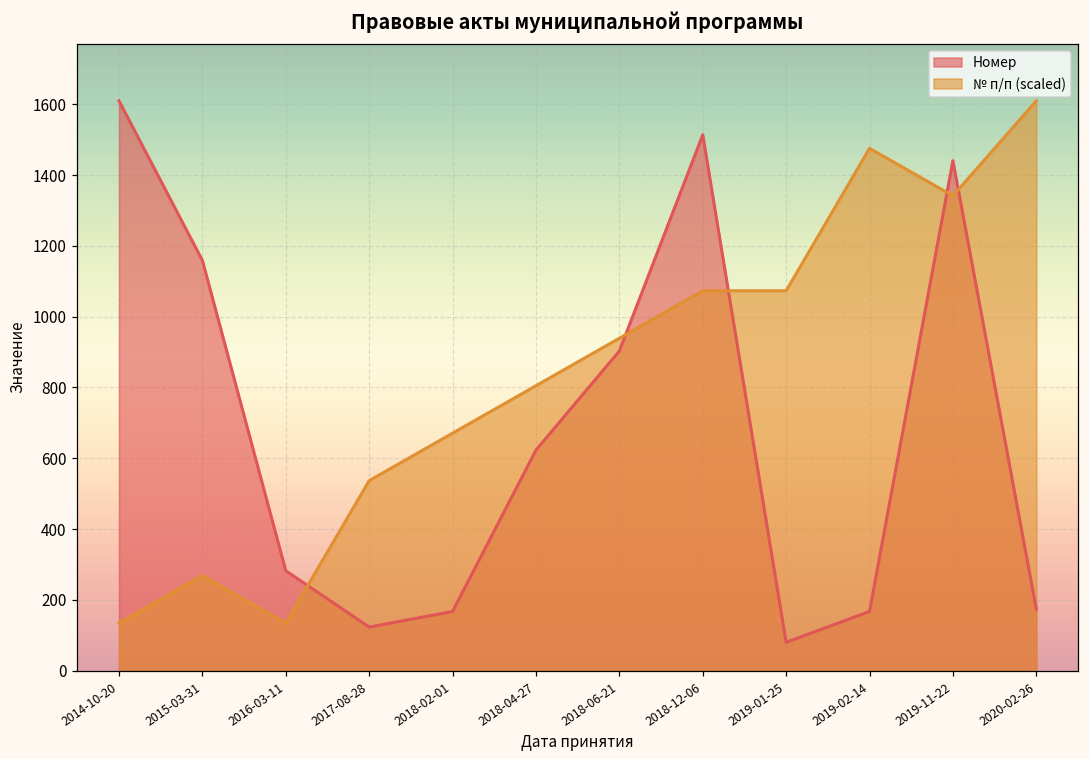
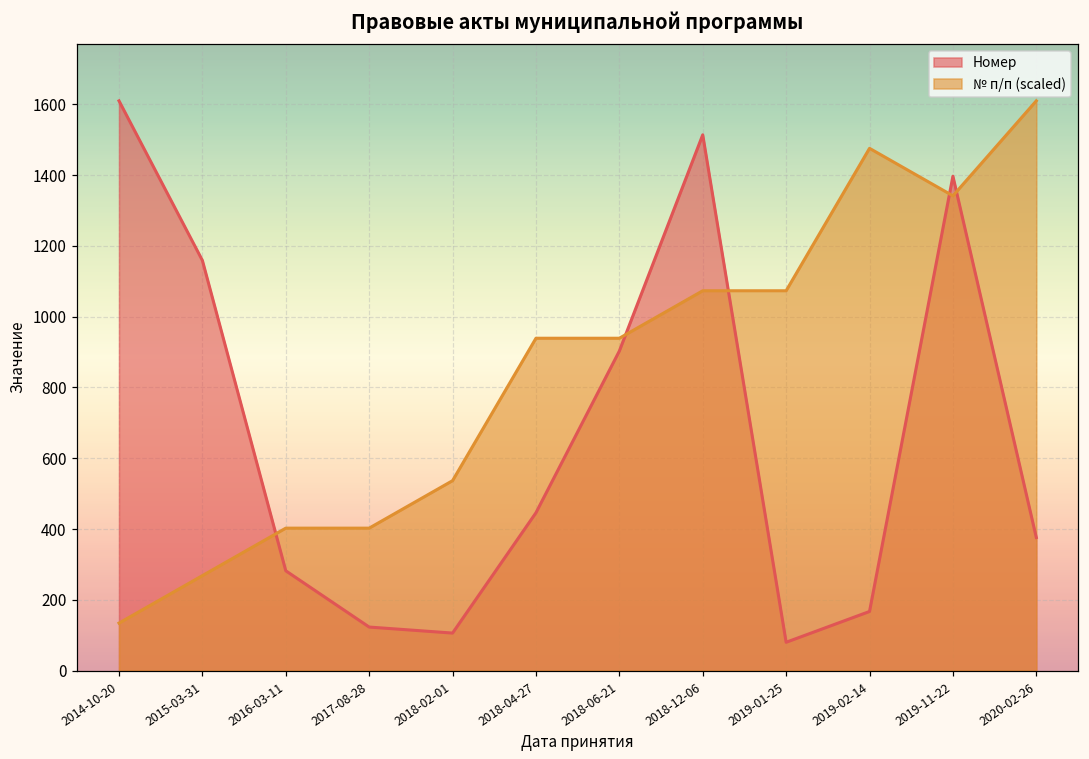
  {
    "Номер": {
      "2014-10-20": 1610,
      "2015-03-31": 1160,
      "2016-03-11": 280,
      "2017-08-28": 120,
-     "2018-02-01": 170,
-     "2018-04-27": 620,
+     "2018-02-01": 110,
+     "2018-04-27": 450,
      "2018-06-21": 900,
      "2018-12-06": 1510,
      "2019-01-25": 80,
      "2019-02-14": 170,
-     "2019-11-22": 1440,
-     "2020-02-26": 170
+     "2019-11-22": 1400,
+     "2020-02-26": 380
    },
    "№ п/п (scaled)": {
      "2014-10-20": 130,
      "2015-03-31": 270,
-     "2016-03-11": 130,
-     "2017-08-28": 540,
-     "2018-02-01": 670,
-     "2018-04-27": 810,
+     "2016-03-11": 400,
+     "2017-08-28": 400,
+     "2018-02-01": 540,
+     "2018-04-27": 940,
      "2018-06-21": 940,
      "2018-12-06": 1070,
      "2019-01-25": 1070,
      "2019-02-14": 1480,
      "2019-11-22": 1340,
      "2020-02-26": 1610
    }
  }
